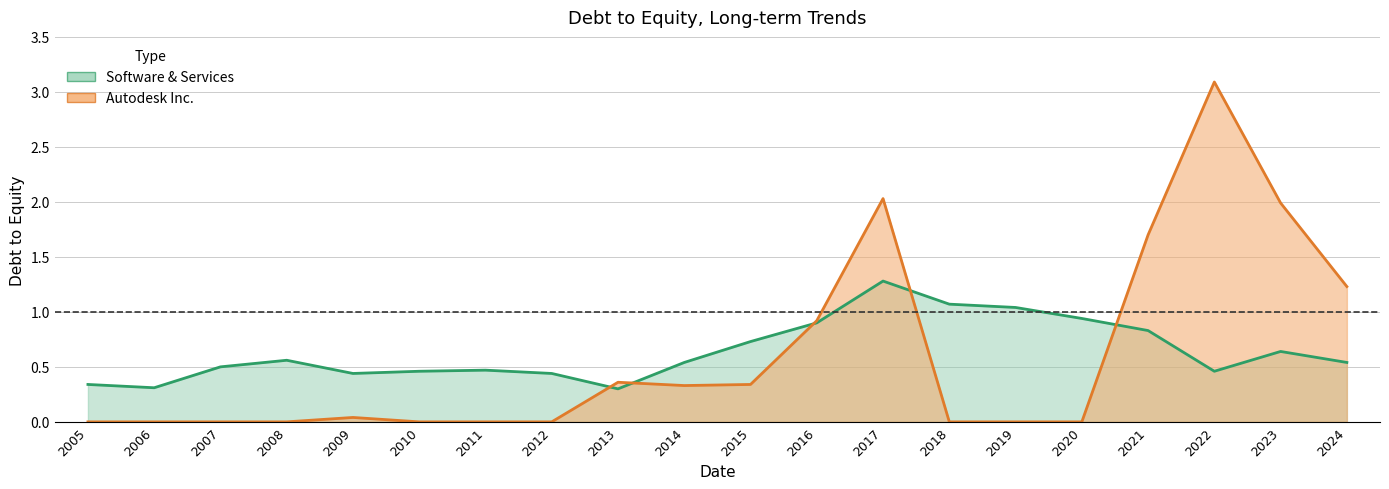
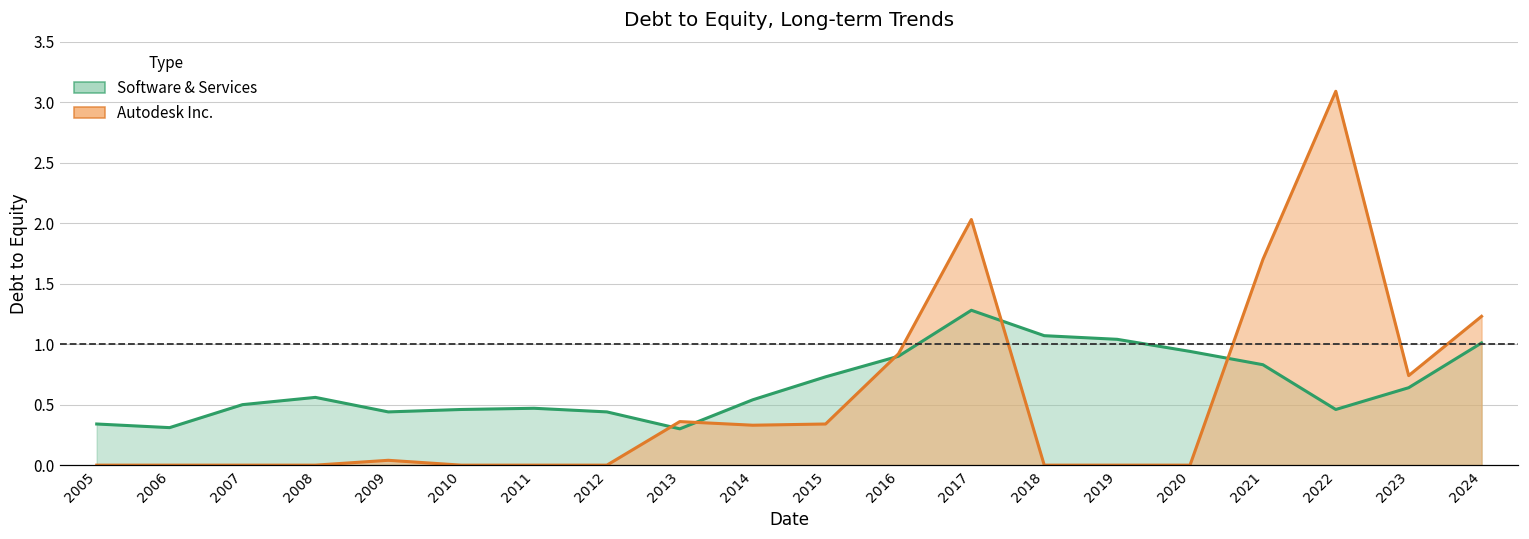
  {
    "Software & Services": {
      "2005": 0.34,
      "2006": 0.31,
      "2007": 0.50,
      "2008": 0.56,
      "2009": 0.44,
      "2010": 0.46,
      "2011": 0.47,
      "2012": 0.44,
      "2013": 0.30,
      "2014": 0.54,
      "2015": 0.73,
      "2017": 1.28,
      "2018": 1.07,
      "2019": 1.04,
      "2020": 0.94,
      "2021": 0.83,
      "2022": 0.46,
      "2023": 0.64,
-     "2024": 0.54
+     "2024": 1.01
    },
    "Autodesk Inc.": {
      "2005": 0.00,
      "2006": 0.00,
      "2007": 0.00,
      "2008": 0.00,
      "2009": 0.04,
      "2010": 0.00,
      "2011": 0.00,
      "2012": 0.00,
      "2013": 0.36,
      "2014": 0.33,
      "2015": 0.34,
      "2017": 2.03,
      "2018": 0.00,
      "2019": 0.00,
      "2020": 0.00,
      "2021": 1.70,
      "2022": 3.09,
-     "2023": 1.99,
+     "2023": 0.74,
      "2024": 1.23
    }
  }
